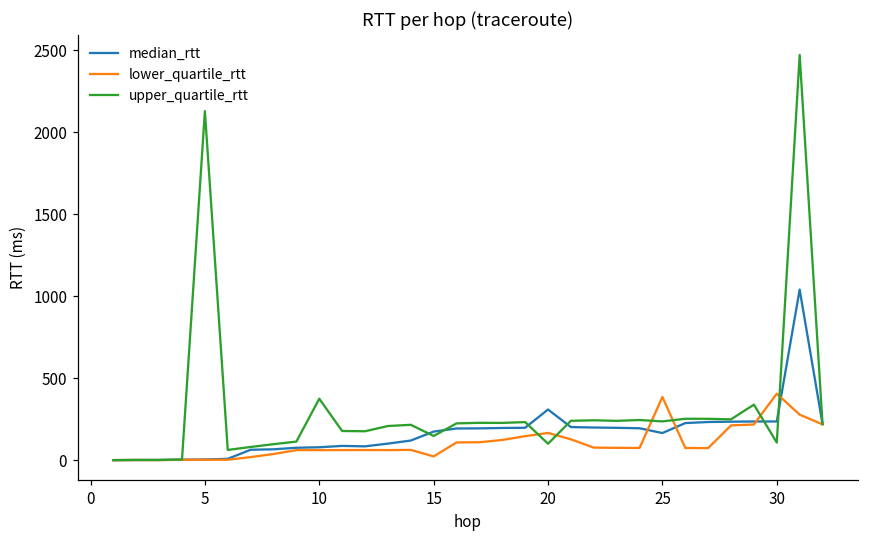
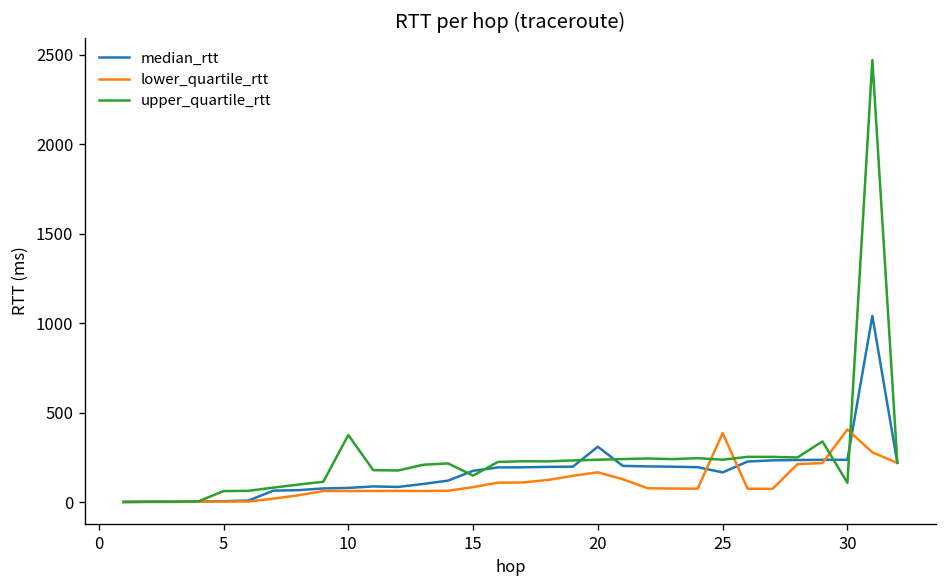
  {
    "median_rtt": {
      "10": 80,
      "15": 170,
      "20": 310,
      "25": 170,
      "30": 240
    },
    "lower_quartile_rtt": {
      "10": 60,
-     "15": 20,
+     "15": 80,
      "20": 170,
      "25": 390,
      "30": 410
    },
    "upper_quartile_rtt": {
-     "5": 2130,
+     "5": 60,
      "10": 370,
      "15": 150,
-     "20": 100,
+     "20": 240,
      "25": 240,
      "30": 110
    }
  }
